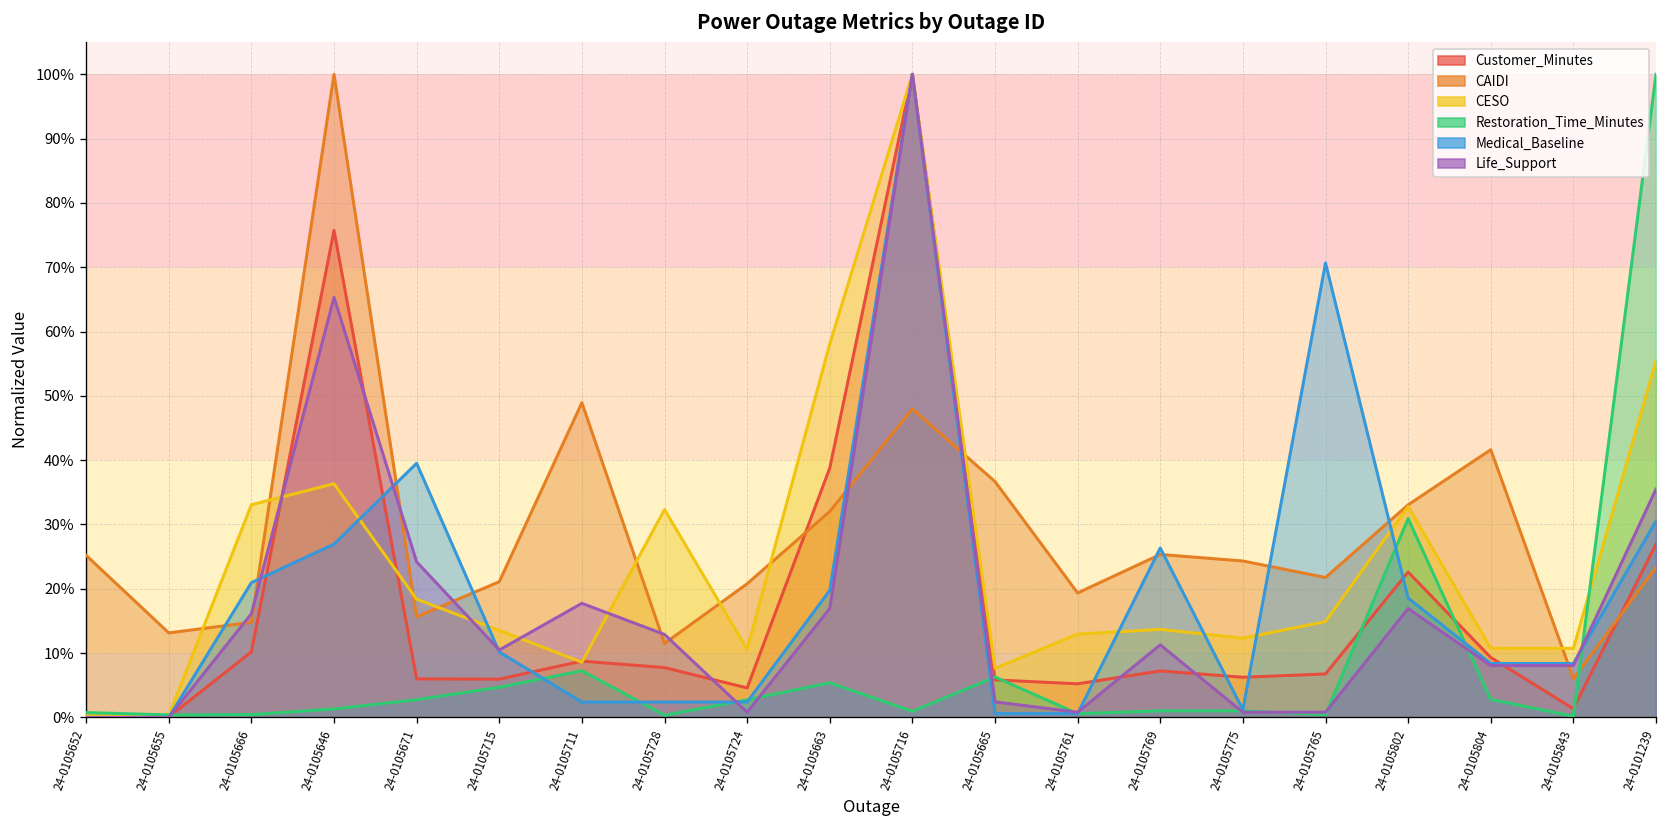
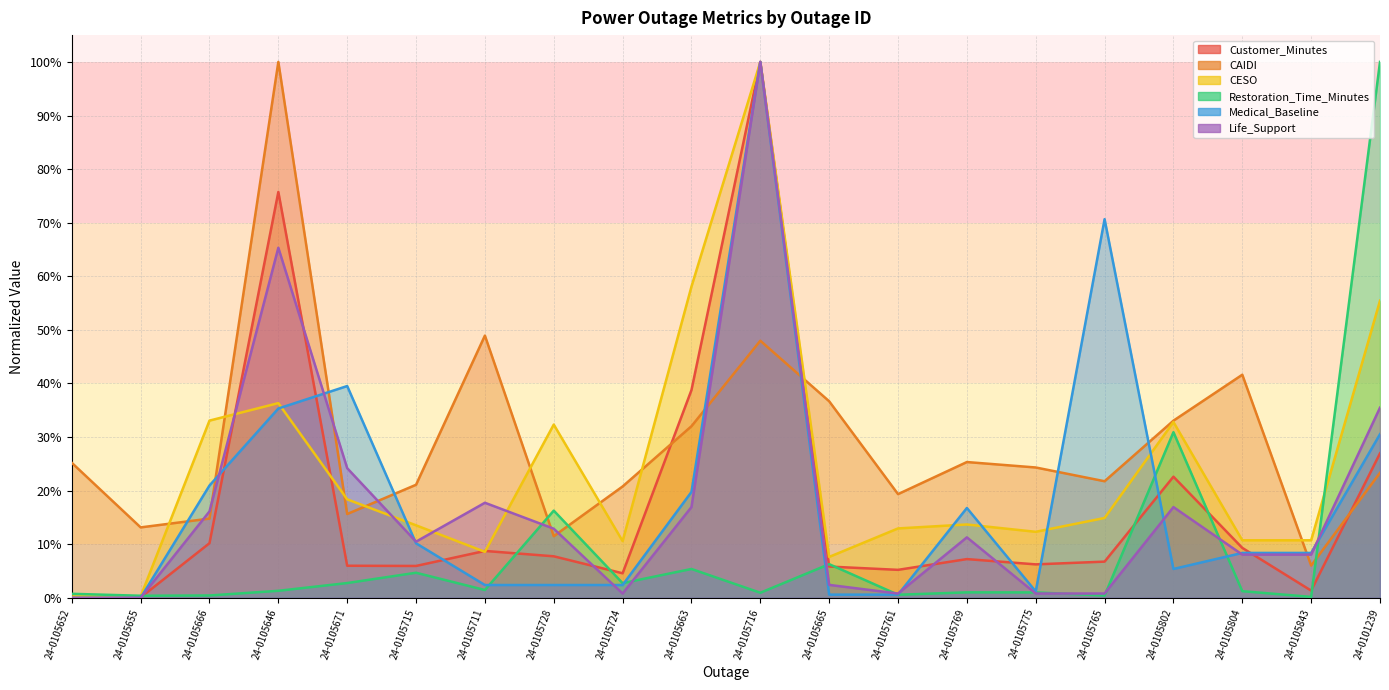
  {
    "Restoration_Time_Minutes": {
      "24-0105652": "1%",
      "24-0105666": "0%",
      "24-0105646": "1%",
      "24-0105671": "3%",
      "24-0105715": "5%",
-     "24-0105711": "7%",
-     "24-0105728": "0%",
+     "24-0105711": "1%",
+     "24-0105728": "16%",
      "24-0105663": "5%",
      "24-0105716": "1%",
      "24-0105769": "1%",
      "24-0105802": "31%",
-     "24-0105804": "3%",
+     "24-0105804": "1%",
      "24-0105843": "0%",
      "24-0101239": "100%"
    },
    "Medical_Baseline": {
      "24-0105666": "21%",
-     "24-0105646": "27%",
+     "24-0105646": "35%",
      "24-0105671": "40%",
      "24-0105711": "2%",
      "24-0105728": "2%",
      "24-0105663": "20%",
      "24-0105665": "1%",
-     "24-0105769": "26%",
+     "24-0105769": "17%",
      "24-0105765": "71%",
-     "24-0105802": "19%",
+     "24-0105802": "5%",
      "24-0101239": "31%"
    },
    "Life_Support": {
      "24-0105666": "16%",
      "24-0105646": "65%",
      "24-0105671": "24%",
      "24-0105711": "18%",
      "24-0105728": "13%",
      "24-0105724": "1%",
      "24-0105663": "17%",
      "24-0105665": "2%",
      "24-0105769": "11%",
      "24-0105802": "17%",
      "24-0101239": "35%"
    }
  }
